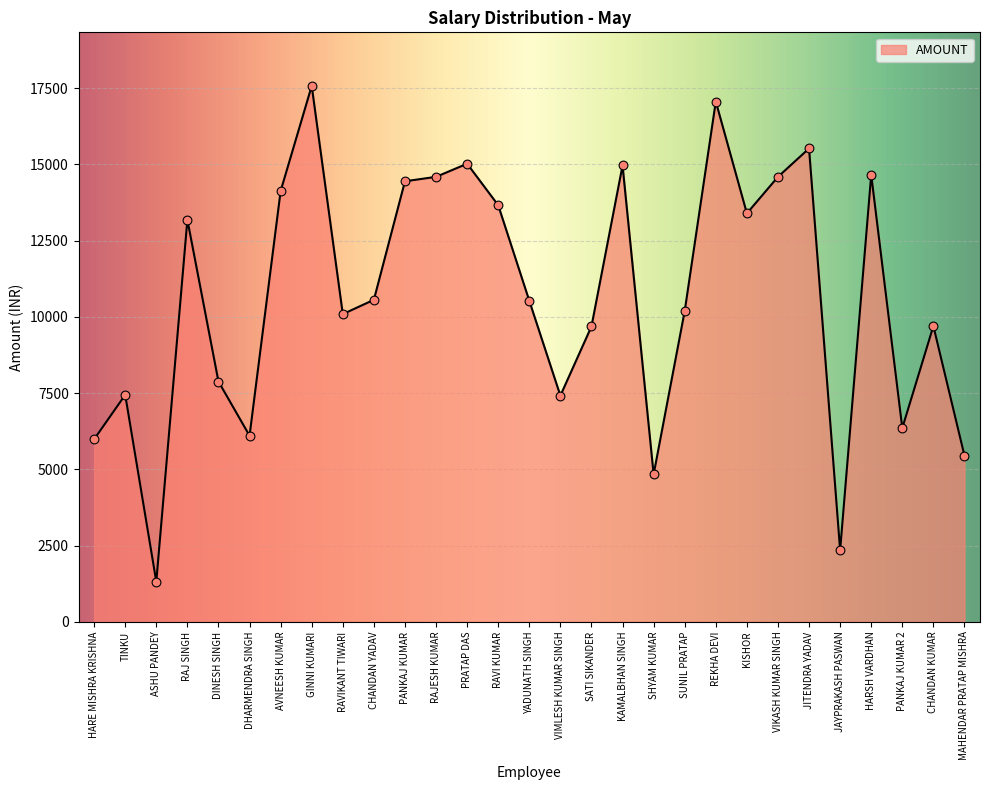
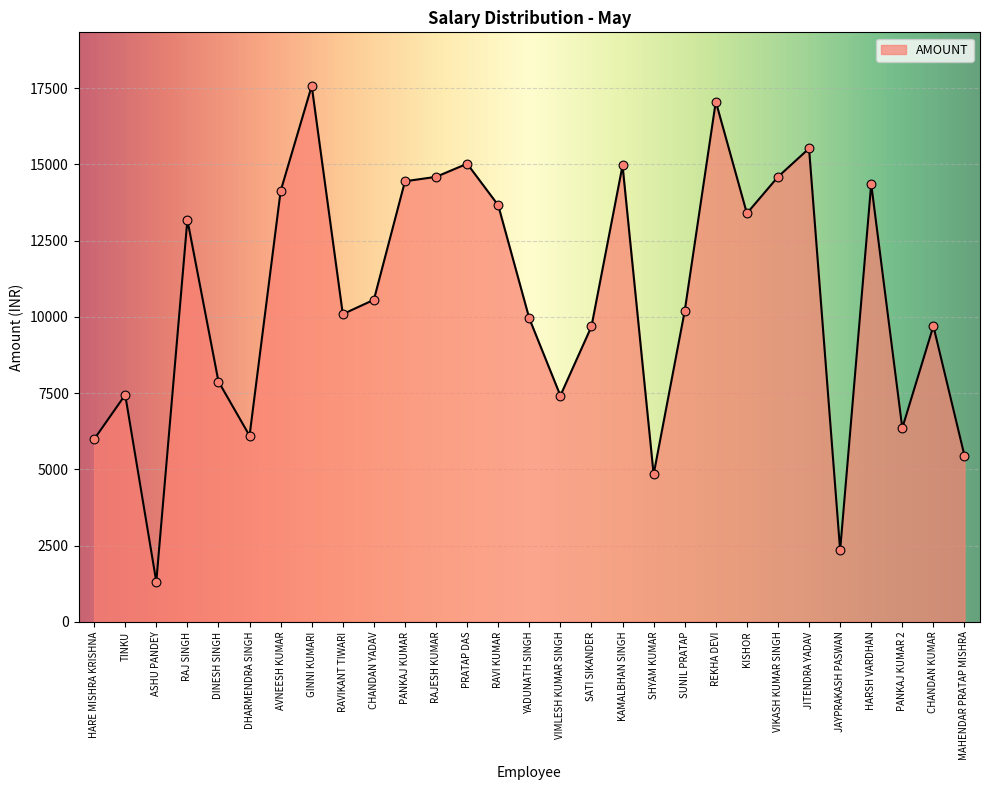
  {
    "HARE MISHRA KRISHNA": 6000,
    "TINKU": 7400,
    "ASHU PANDEY": 1300,
    "RAJ SINGH": 13200,
    "DINESH SINGH": 7900,
    "DHARMENDRA SINGH": 6100,
    "AVNEESH KUMAR": 14100,
    "GINNI KUMARI": 17600,
    "RAVIKANT TIWARI": 10100,
    "CHANDAN YADAV": 10600,
    "PANKAJ KUMAR": 14400,
    "RAJESH KUMAR": 14600,
    "PRATAP DAS": 15000,
    "RAVI KUMAR": 13700,
-   "YADUNATH SINGH": 10500,
+   "YADUNATH SINGH": 10000,
    "VIMLESH KUMAR SINGH": 7400,
    "SATI SIKANDER": 9700,
    "KAMALBHAN SINGH": 15000,
    "SHYAM KUMAR": 4800,
    "SUNIL PRATAP": 10200,
    "REKHA DEVI": 17100,
    "KISHOR": 13400,
    "VIKASH KUMAR SINGH": 14600,
    "JITENDRA YADAV": 15500,
    "JAYPRAKASH PASWAN": 2300,
-   "HARSH VARDHAN": 14700,
+   "HARSH VARDHAN": 14400,
    "PANKAJ KUMAR 2": 6400,
    "CHANDAN KUMAR": 9700,
    "MAHENDAR PRATAP MISHRA": 5500
  }
